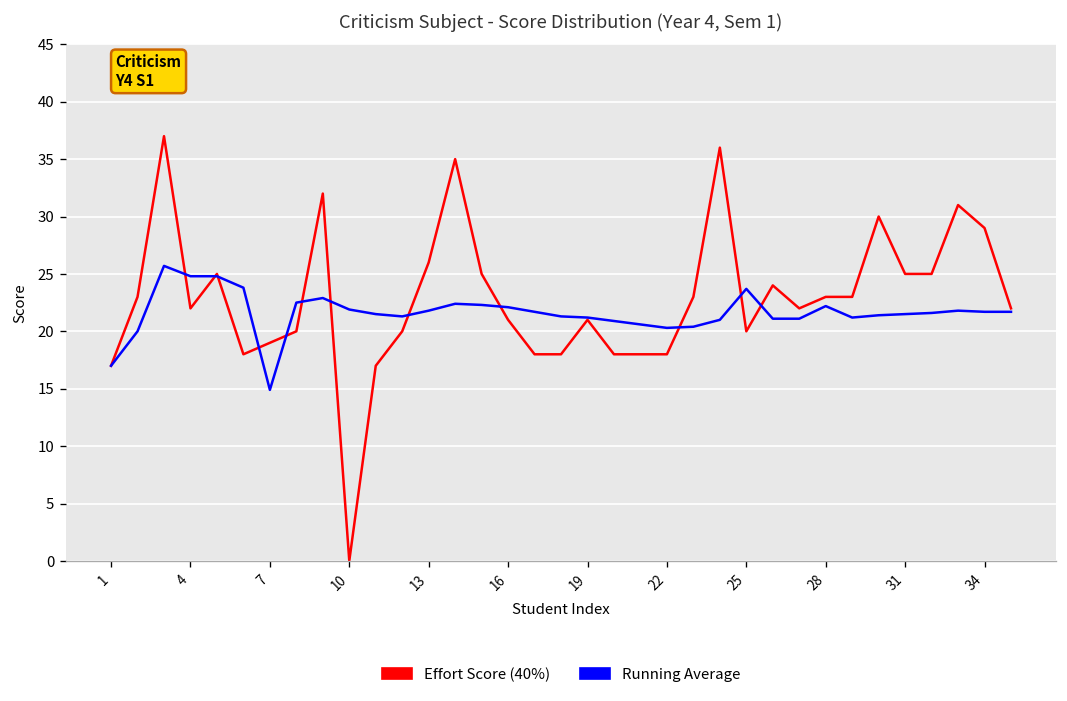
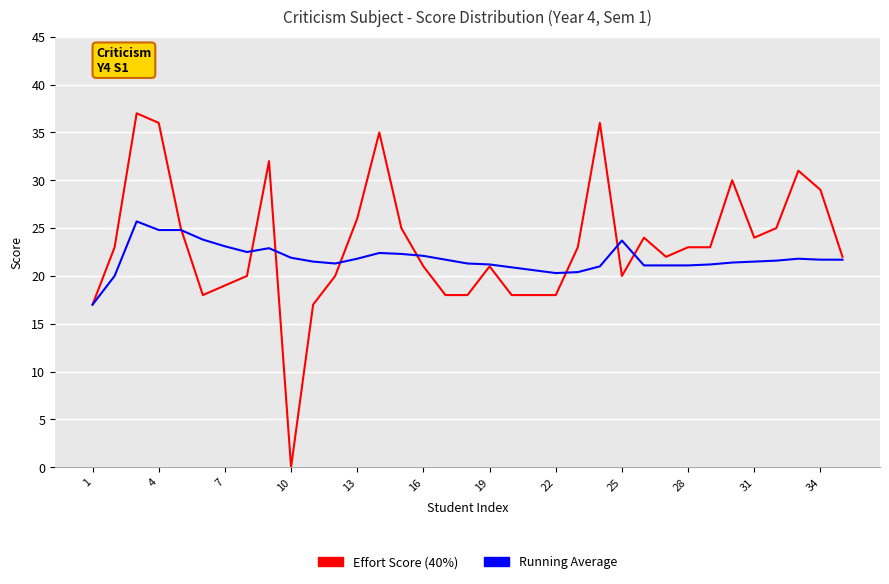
  {
    "Effort Score (40%)": {
-     "4": 22,
+     "4": 36,
      "7": 19,
      "10": 0,
      "13": 26,
      "16": 21,
      "22": 18,
      "25": 20,
      "28": 23,
-     "31": 25,
+     "31": 24,
      "34": 29
    },
    "Running Average": {
      "4": 25,
-     "7": 15,
+     "7": 23,
      "10": 22,
      "13": 22,
      "16": 22,
      "22": 20,
      "25": 24,
-     "28": 22,
+     "28": 21,
      "31": 22,
      "34": 22
    }
  }
